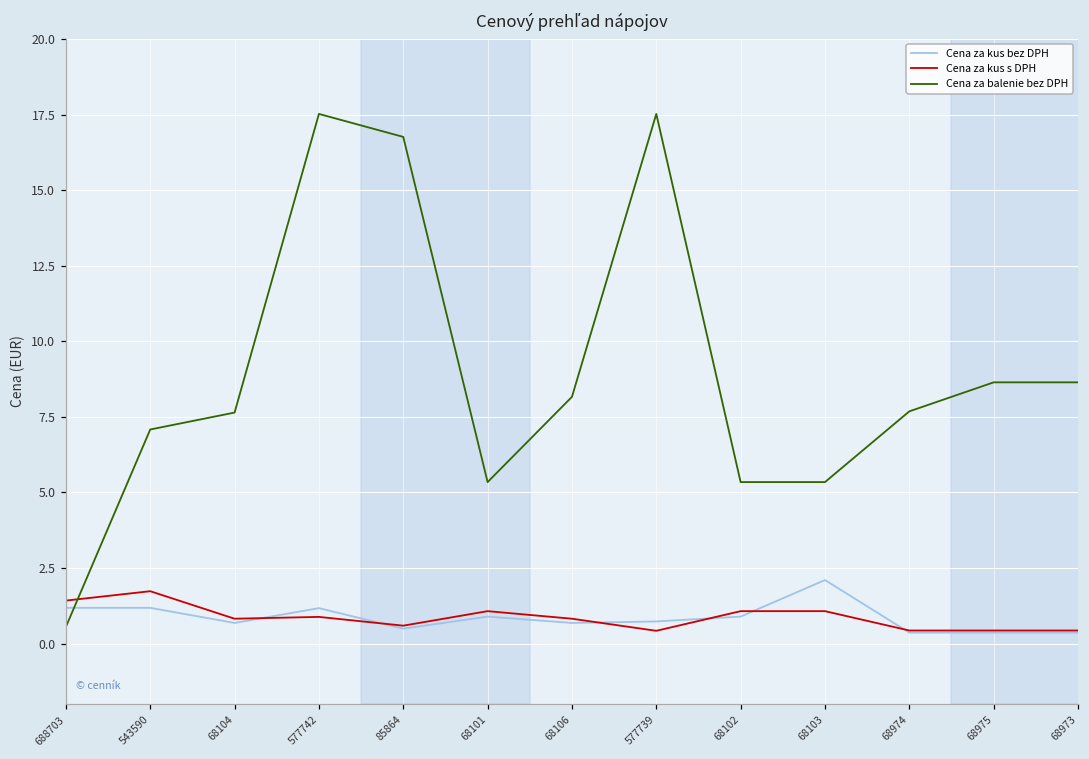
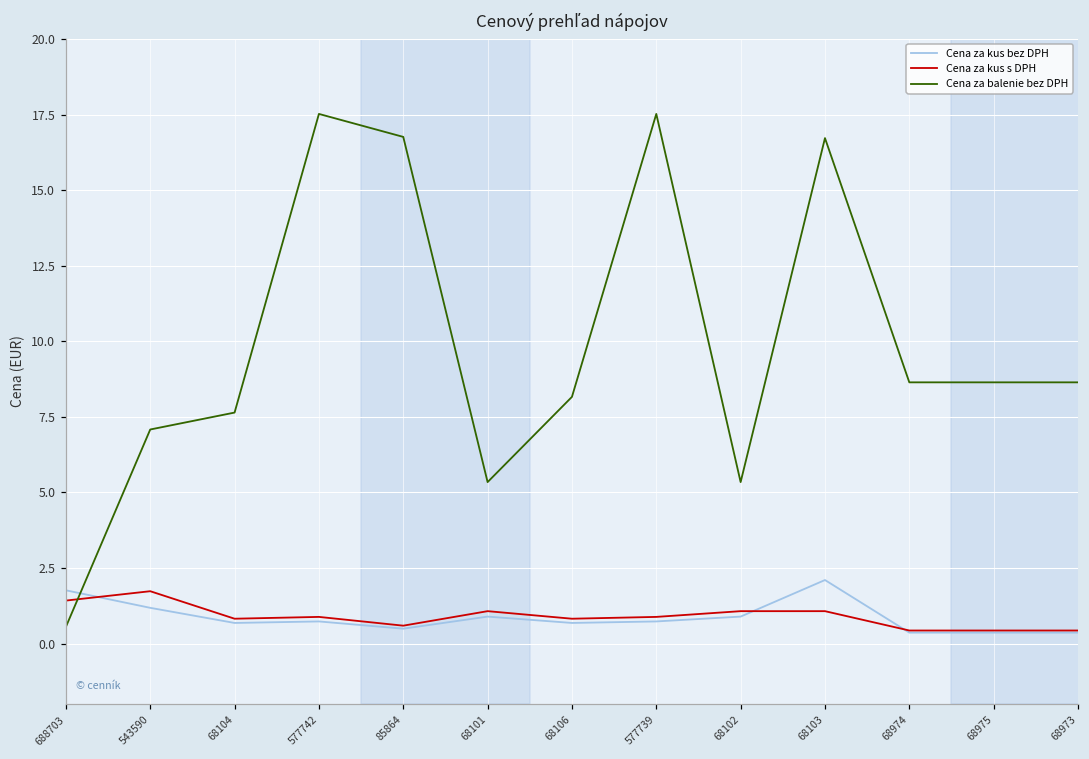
  {
    "Cena za kus bez DPH": {
-     "688703": 1.2,
+     "688703": 1.8,
      "543590": 1.2,
      "68104": 0.7,
-     "577742": 1.2,
+     "577742": 0.7,
      "85864": 0.5,
      "68101": 0.9,
      "68106": 0.7,
      "577739": 0.7,
      "68102": 0.9,
      "68103": 2.1
    },
    "Cena za kus s DPH": {
      "688703": 1.4,
      "543590": 1.7,
      "68104": 0.8,
      "577742": 0.9,
      "85864": 0.6,
      "68101": 1.1,
      "68106": 0.8,
-     "577739": 0.4,
+     "577739": 0.9,
      "68102": 1.1,
      "68103": 1.1
    },
    "Cena za balenie bez DPH": {
      "688703": 0.6,
      "543590": 7.1,
      "68104": 7.6,
      "577742": 17.5,
      "85864": 16.8,
      "68101": 5.3,
      "68106": 8.2,
      "577739": 17.5,
      "68102": 5.3,
-     "68103": 5.3,
-     "68974": 7.7,
+     "68103": 16.7,
+     "68974": 8.6,
      "68975": 8.6,
      "68973": 8.6
    }
  }
